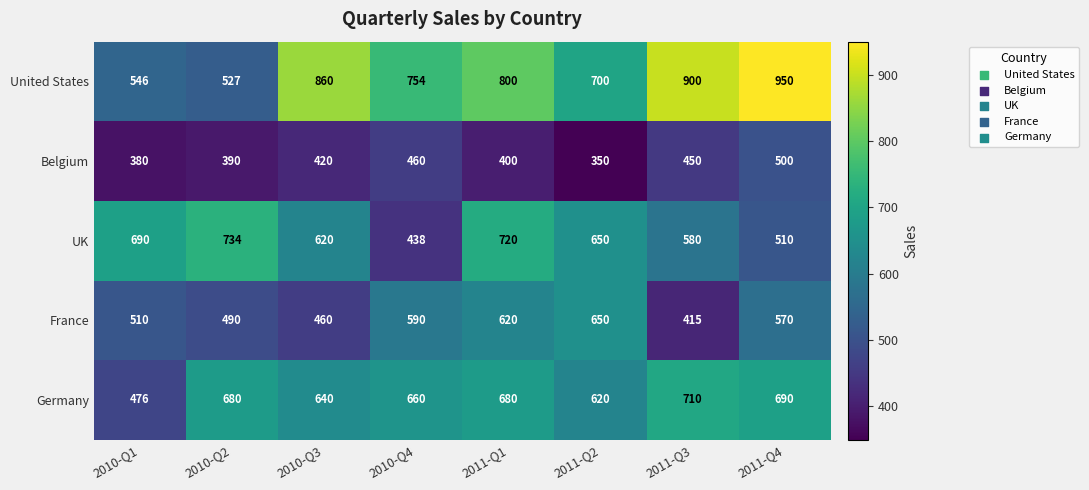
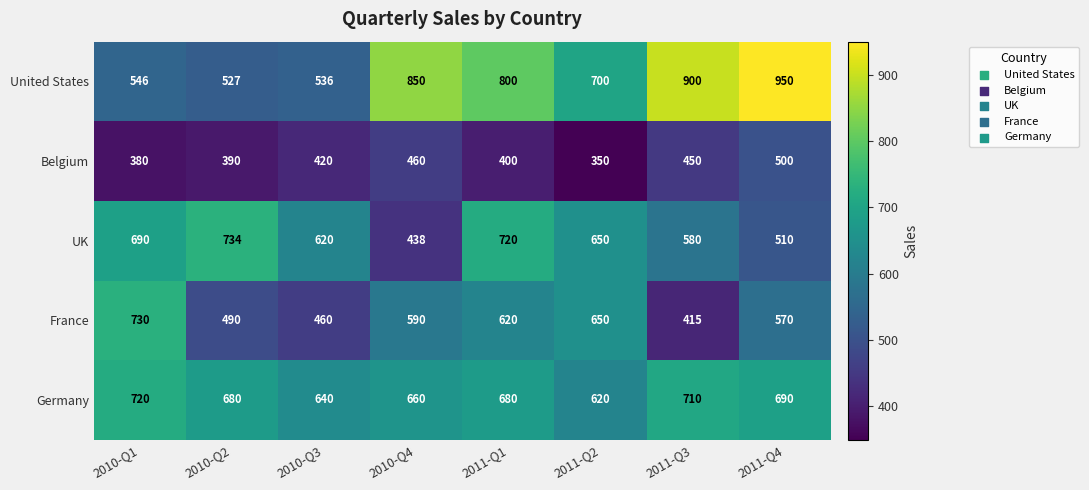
  {
    "United States": {
      "2010-Q1": 546,
      "2010-Q2": 527,
-     "2010-Q3": 860,
-     "2010-Q4": 754,
+     "2010-Q3": 536,
+     "2010-Q4": 850,
      "2011-Q1": 800,
      "2011-Q2": 700,
      "2011-Q3": 900,
      "2011-Q4": 950
    },
    "Belgium": {
      "2010-Q1": 380,
      "2010-Q2": 390,
      "2010-Q3": 420,
      "2010-Q4": 460,
      "2011-Q1": 400,
      "2011-Q2": 350,
      "2011-Q3": 450,
      "2011-Q4": 500
    },
    "UK": {
      "2010-Q1": 690,
      "2010-Q2": 734,
      "2010-Q3": 620,
      "2010-Q4": 438,
      "2011-Q1": 720,
      "2011-Q2": 650,
      "2011-Q3": 580,
      "2011-Q4": 510
    },
    "France": {
-     "2010-Q1": 510,
+     "2010-Q1": 730,
      "2010-Q2": 490,
      "2010-Q3": 460,
      "2010-Q4": 590,
      "2011-Q1": 620,
      "2011-Q2": 650,
      "2011-Q3": 415,
      "2011-Q4": 570
    },
    "Germany": {
-     "2010-Q1": 476,
+     "2010-Q1": 720,
      "2010-Q2": 680,
      "2010-Q3": 640,
      "2010-Q4": 660,
      "2011-Q1": 680,
      "2011-Q2": 620,
      "2011-Q3": 710,
      "2011-Q4": 690
    }
  }
